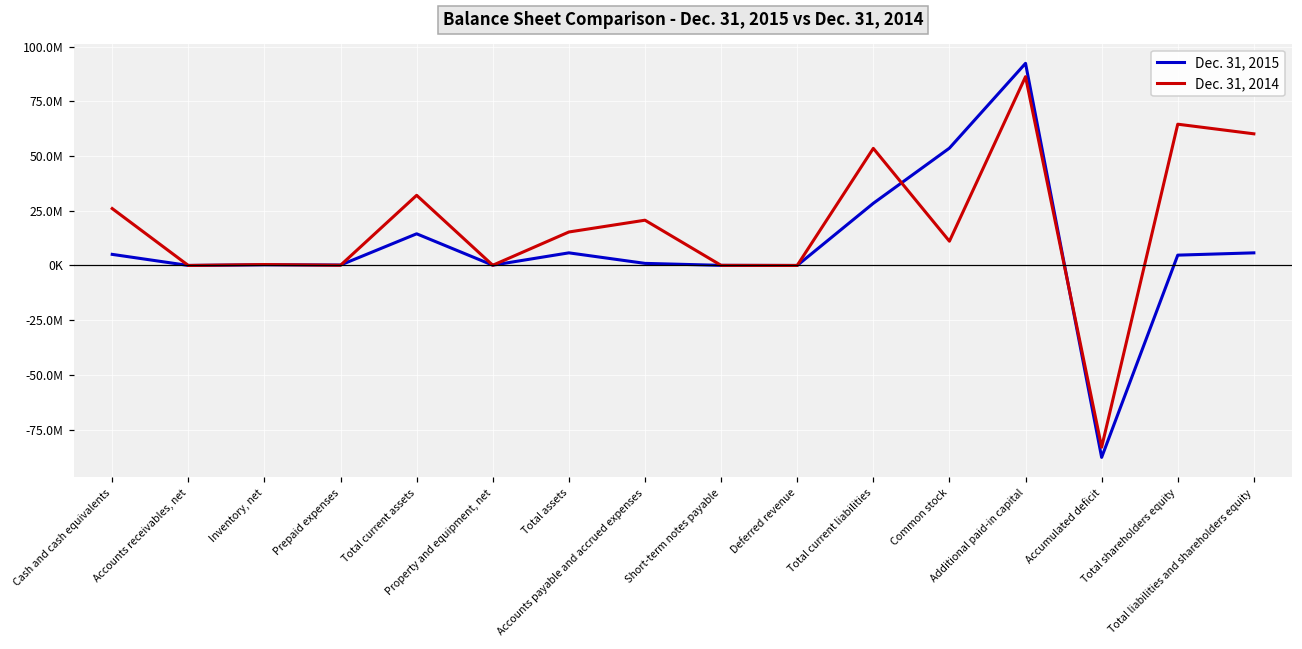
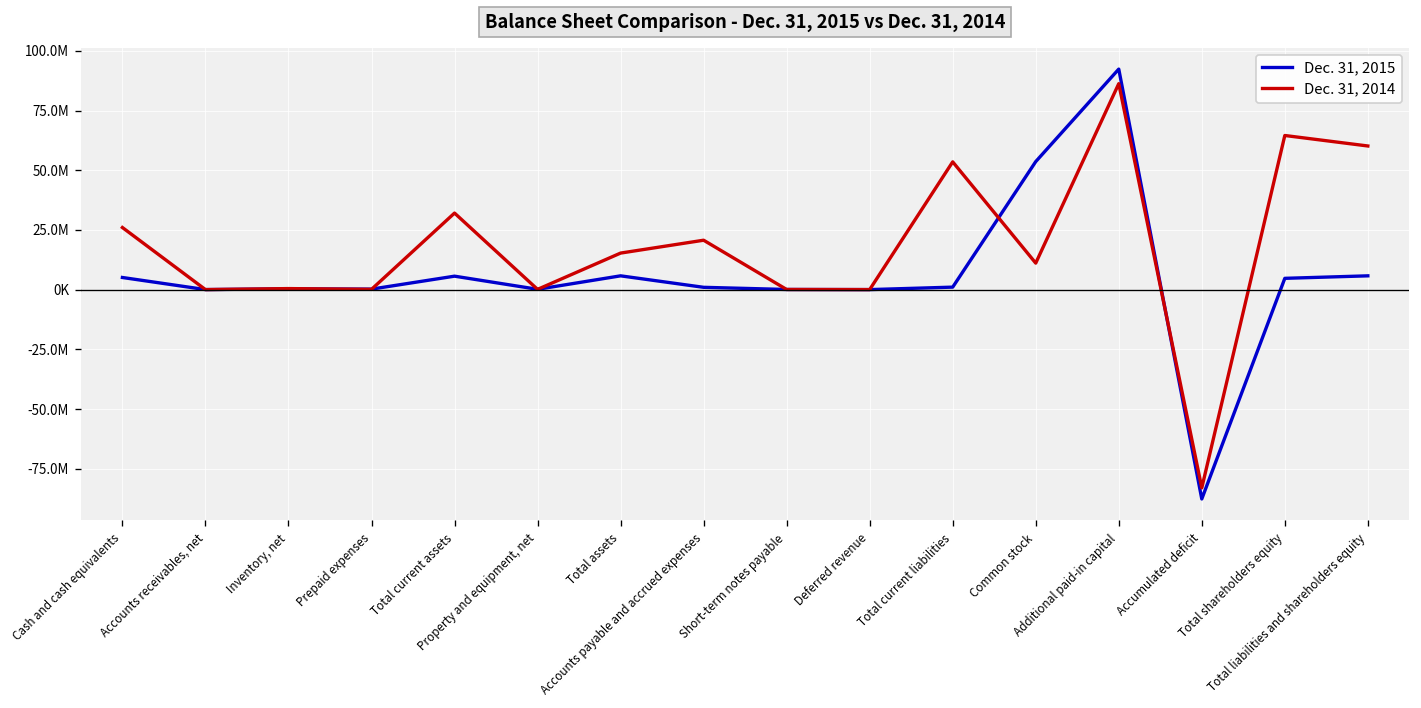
  {
    "Dec. 31, 2015": {
      "Cash and cash equivalents": 5000000,
-     "Total current assets": 14000000,
+     "Total current assets": 6000000,
      "Total assets": 6000000,
      "Accounts payable and accrued expenses": 1000000,
-     "Total current liabilities": 28000000,
+     "Total current liabilities": 1000000,
      "Common stock": 54000000,
      "Additional paid-in capital": 92000000,
      "Accumulated deficit": -88000000,
      "Total shareholders equity": 5000000,
      "Total liabilities and shareholders equity": 6000000
    },
    "Dec. 31, 2014": {
      "Cash and cash equivalents": 26000000,
      "Total current assets": 32000000,
      "Total assets": 15000000,
      "Accounts payable and accrued expenses": 21000000,
      "Total current liabilities": 54000000,
      "Common stock": 11000000,
      "Additional paid-in capital": 86000000,
      "Accumulated deficit": -83000000,
      "Total shareholders equity": 65000000,
      "Total liabilities and shareholders equity": 60000000
    }
  }
